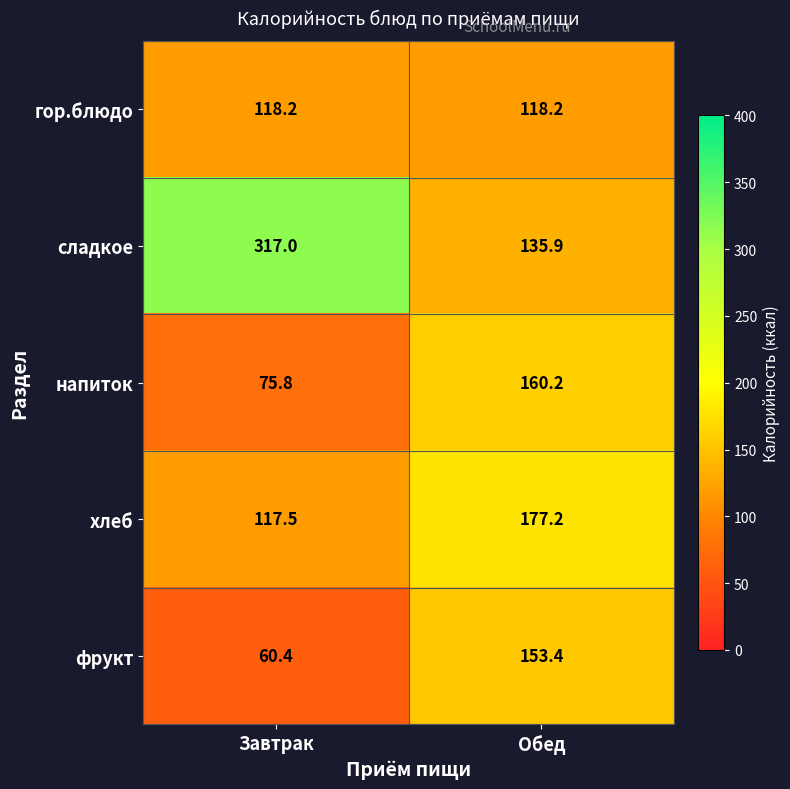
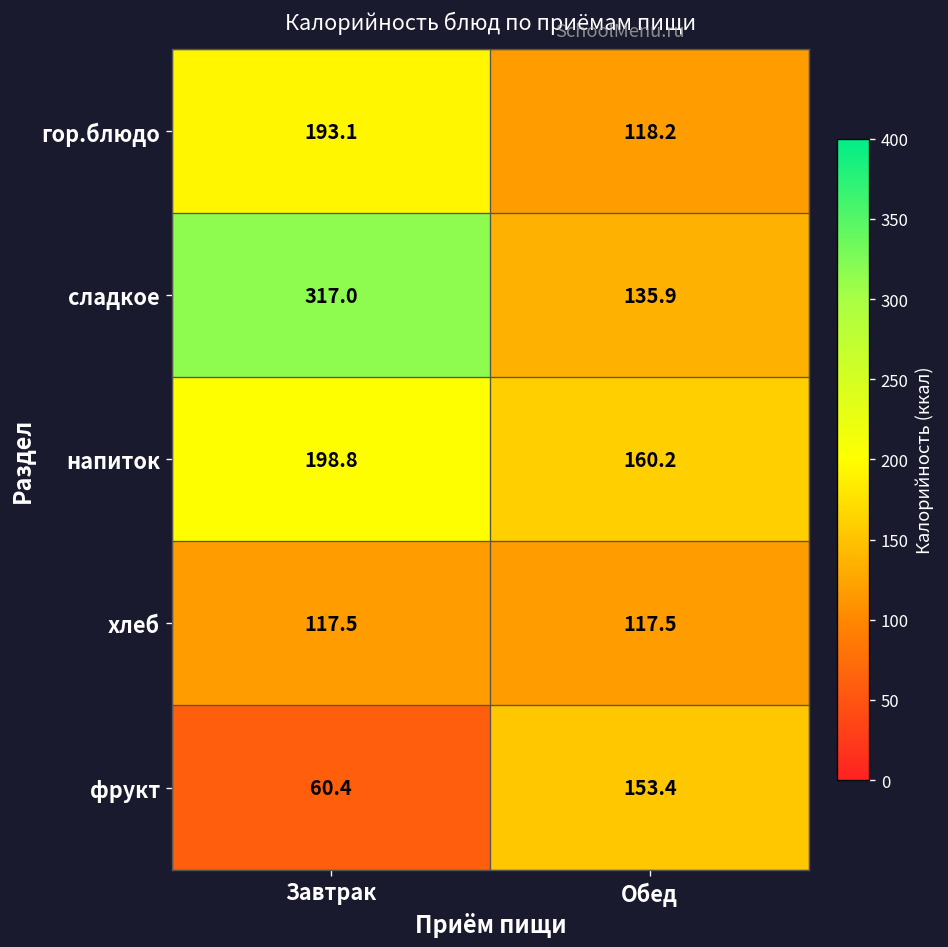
  {
    "гор.блюдо": {
-     "Завтрак": 118.2,
+     "Завтрак": 193.1,
      "Обед": 118.2
    },
    "сладкое": {
      "Завтрак": 317.0,
      "Обед": 135.9
    },
    "напиток": {
-     "Завтрак": 75.8,
+     "Завтрак": 198.8,
      "Обед": 160.2
    },
    "хлеб": {
      "Завтрак": 117.5,
-     "Обед": 177.2
+     "Обед": 117.5
    },
    "фрукт": {
      "Завтрак": 60.4,
      "Обед": 153.4
    }
  }
